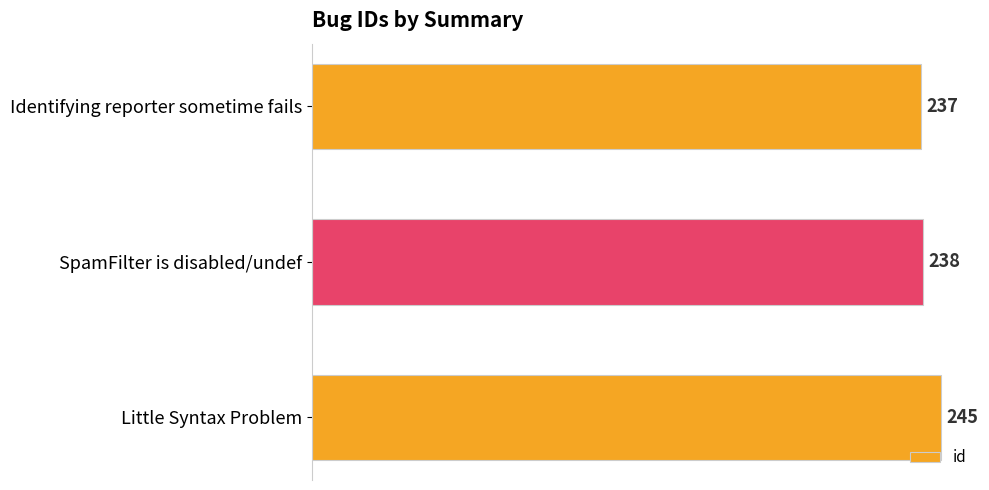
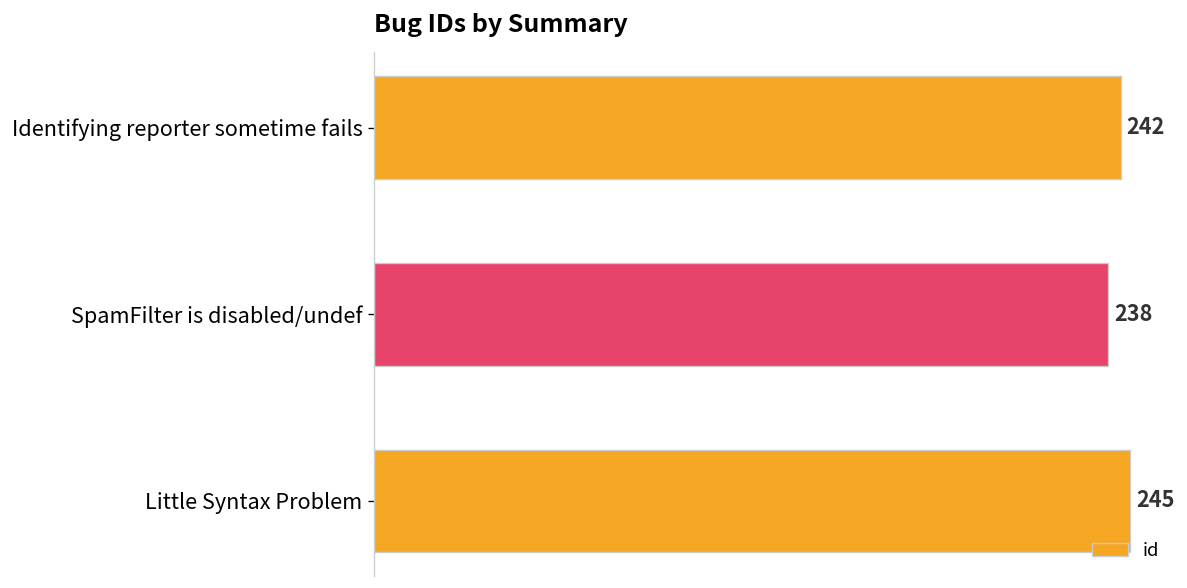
  {
-   "Identifying reporter sometime fails": 237,
+   "Identifying reporter sometime fails": 242,
    "SpamFilter is disabled/undef": 238,
    "Little Syntax Problem": 245
  }
